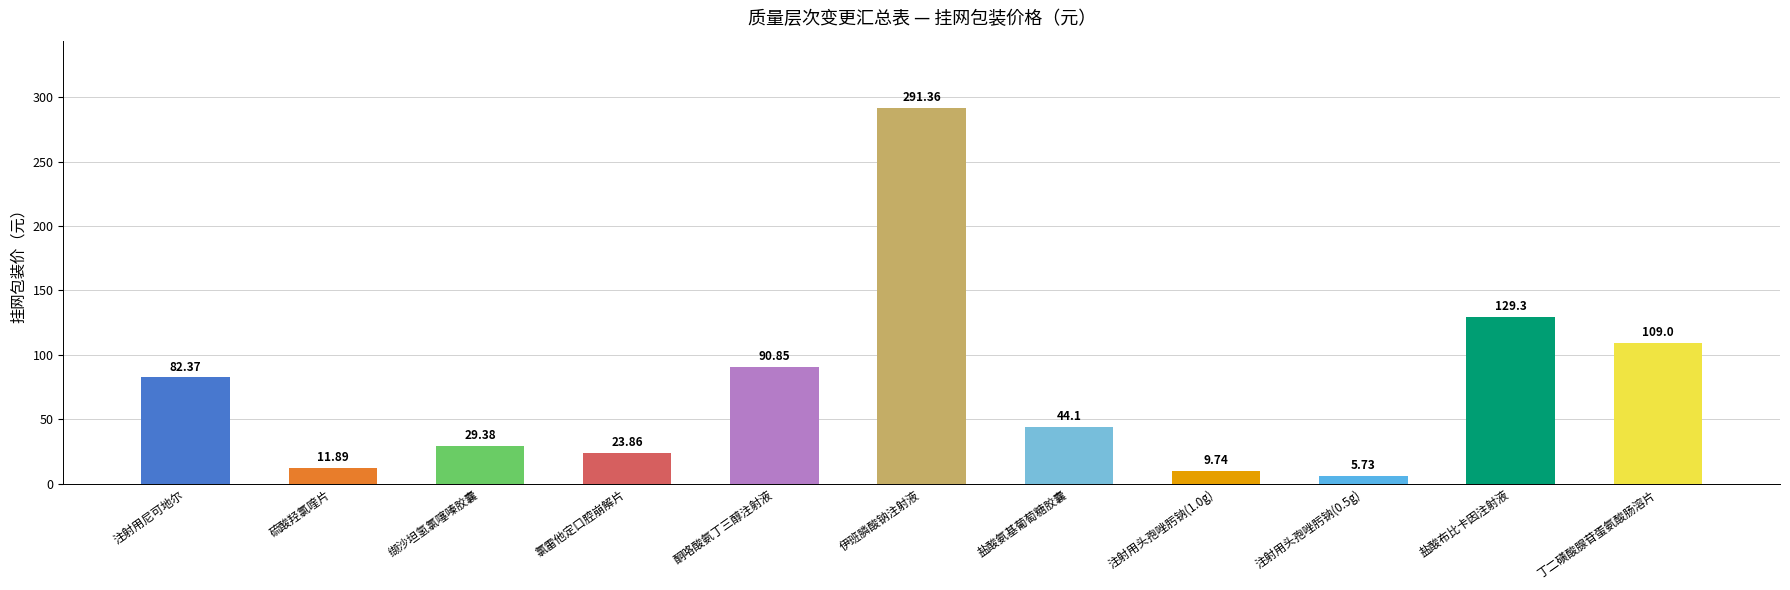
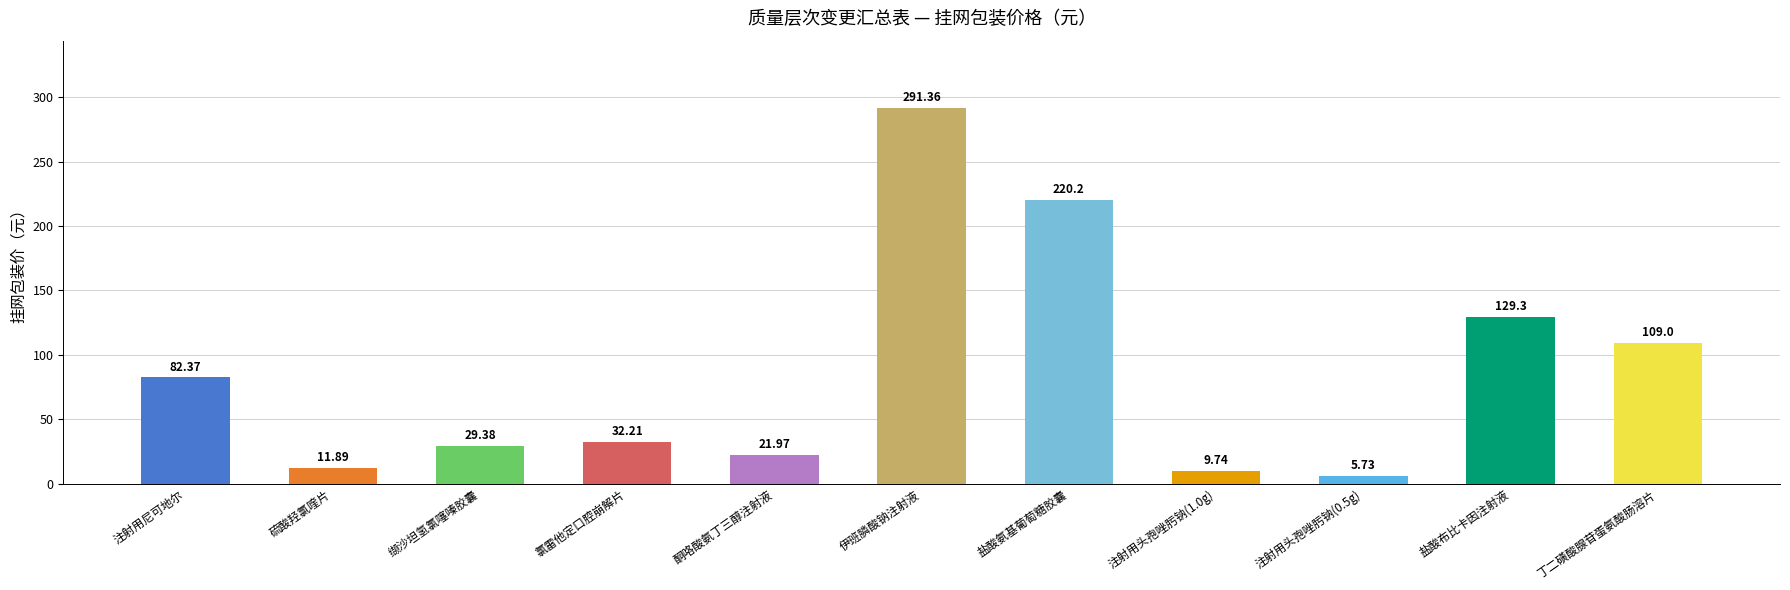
  {
    "注射用尼可地尔": 82.37,
    "硫酸羟氯喹片": 11.89,
    "缬沙坦氢氯噻嗪胶囊": 29.38,
-   "氯雷他定口腔崩解片": 23.86,
-   "酮咯酸氨丁三醇注射液": 90.85,
+   "氯雷他定口腔崩解片": 32.21,
+   "酮咯酸氨丁三醇注射液": 21.97,
    "伊班膦酸钠注射液": 291.36,
-   "盐酸氨基葡萄糖胶囊": 44.1,
+   "盐酸氨基葡萄糖胶囊": 220.2,
    "注射用头孢唑肟钠(1.0g)": 9.74,
    "注射用头孢唑肟钠(0.5g)": 5.73,
    "盐酸布比卡因注射液": 129.3,
    "丁二磺酸腺苷蛋氨酸肠溶片": 109.0
  }
